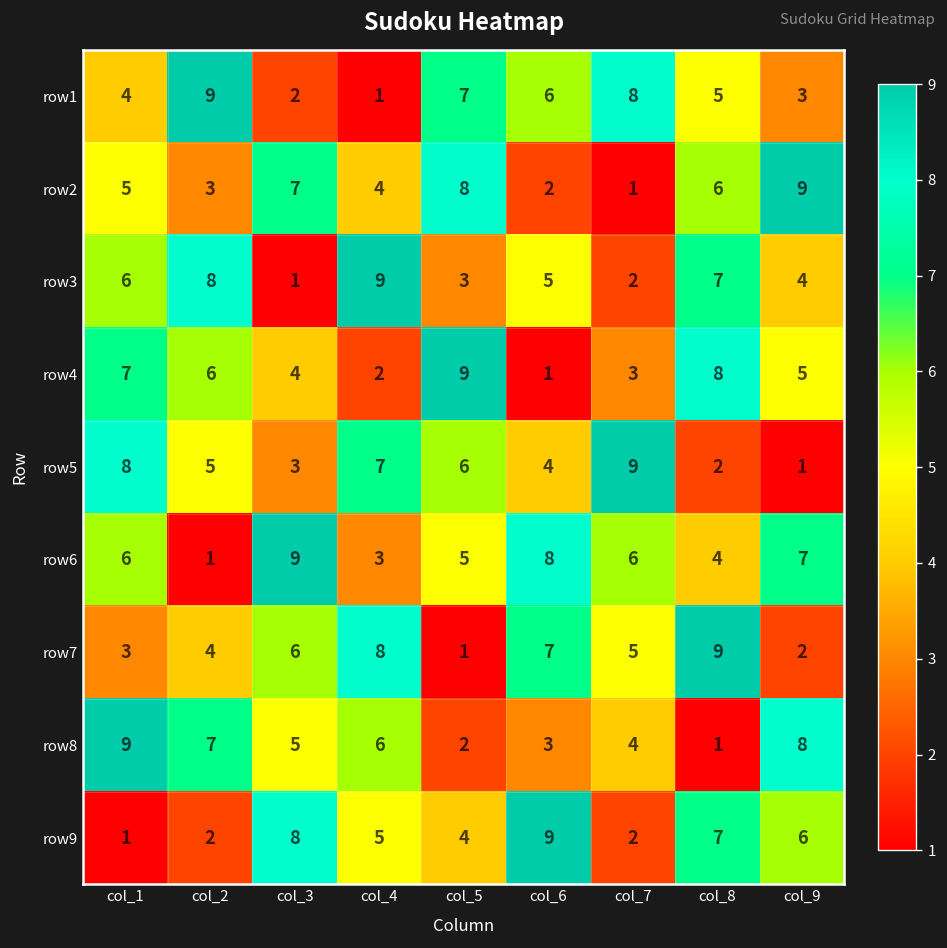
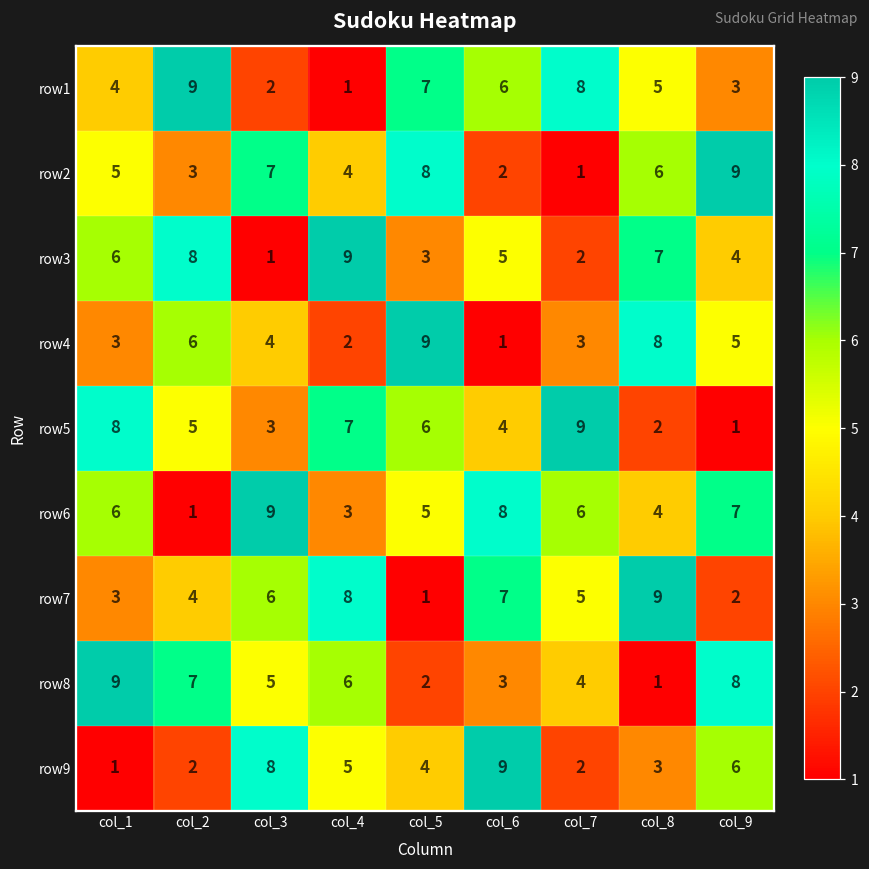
  {
    "row1": {
      "col_1": 4,
      "col_2": 9,
      "col_3": 2,
      "col_4": 1,
      "col_5": 7,
      "col_6": 6,
      "col_7": 8,
      "col_8": 5,
      "col_9": 3
    },
    "row2": {
      "col_1": 5,
      "col_2": 3,
      "col_3": 7,
      "col_4": 4,
      "col_5": 8,
      "col_6": 2,
      "col_7": 1,
      "col_8": 6,
      "col_9": 9
    },
    "row3": {
      "col_1": 6,
      "col_2": 8,
      "col_3": 1,
      "col_4": 9,
      "col_5": 3,
      "col_6": 5,
      "col_7": 2,
      "col_8": 7,
      "col_9": 4
    },
    "row4": {
-     "col_1": 7,
+     "col_1": 3,
      "col_2": 6,
      "col_3": 4,
      "col_4": 2,
      "col_5": 9,
      "col_6": 1,
      "col_7": 3,
      "col_8": 8,
      "col_9": 5
    },
    "row5": {
      "col_1": 8,
      "col_2": 5,
      "col_3": 3,
      "col_4": 7,
      "col_5": 6,
      "col_6": 4,
      "col_7": 9,
      "col_8": 2,
      "col_9": 1
    },
    "row6": {
      "col_1": 6,
      "col_2": 1,
      "col_3": 9,
      "col_4": 3,
      "col_5": 5,
      "col_6": 8,
      "col_7": 6,
      "col_8": 4,
      "col_9": 7
    },
    "row7": {
      "col_1": 3,
      "col_2": 4,
      "col_3": 6,
      "col_4": 8,
      "col_5": 1,
      "col_6": 7,
      "col_7": 5,
      "col_8": 9,
      "col_9": 2
    },
    "row8": {
      "col_1": 9,
      "col_2": 7,
      "col_3": 5,
      "col_4": 6,
      "col_5": 2,
      "col_6": 3,
      "col_7": 4,
      "col_8": 1,
      "col_9": 8
    },
    "row9": {
      "col_1": 1,
      "col_2": 2,
      "col_3": 8,
      "col_4": 5,
      "col_5": 4,
      "col_6": 9,
      "col_7": 2,
-     "col_8": 7,
+     "col_8": 3,
      "col_9": 6
    }
  }
